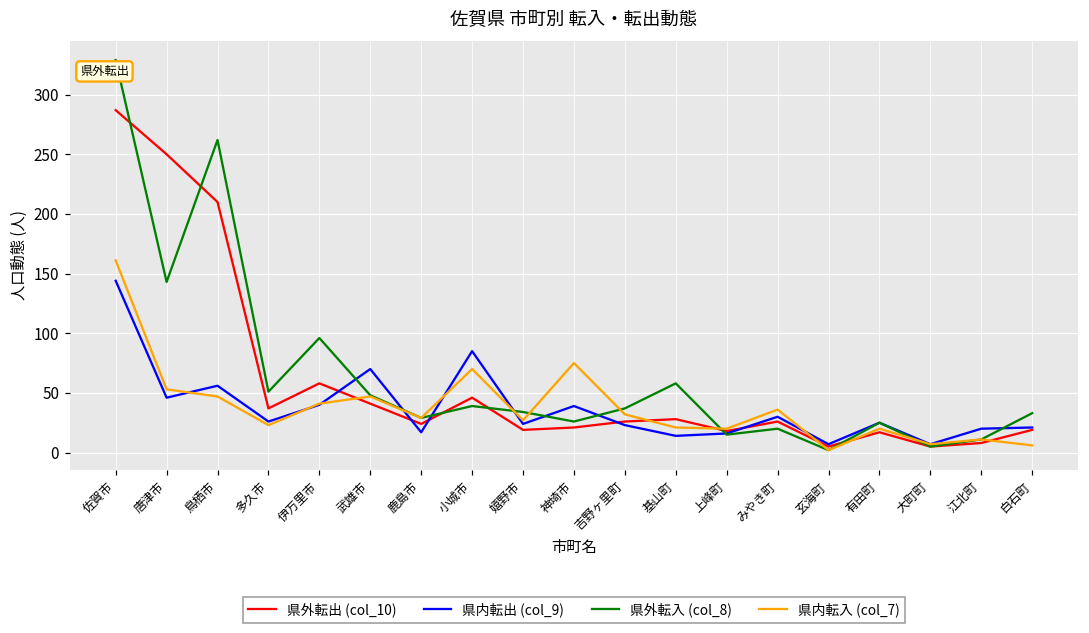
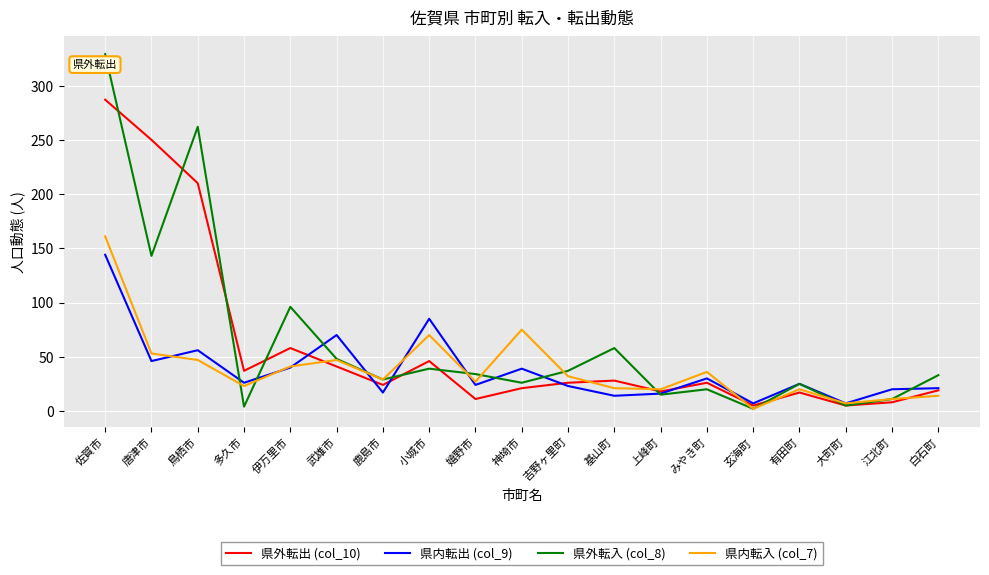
  {
    "県外転出 (col_10)": {
      "佐賀市": 287,
      "唐津市": 250,
      "鳥栖市": 210,
      "多久市": 37,
      "伊万里市": 58,
      "武雄市": 41,
      "鹿島市": 24,
      "小城市": 46,
-     "嬉野市": 19,
+     "嬉野市": 11,
      "神埼市": 21,
      "吉野ヶ里町": 26,
      "基山町": 28,
      "みやき町": 26,
      "有田町": 17,
      "江北町": 8
    },
    "県内転出 (col_9)": {
      "佐賀市": 144,
      "唐津市": 46,
      "鳥栖市": 56,
      "多久市": 26,
      "武雄市": 70,
      "鹿島市": 17,
      "小城市": 85,
      "嬉野市": 24,
      "神埼市": 39,
      "吉野ヶ里町": 23,
      "基山町": 14,
      "みやき町": 30,
      "江北町": 20
    },
    "県外転入 (col_8)": {
      "佐賀市": 329,
      "唐津市": 143,
      "鳥栖市": 262,
-     "多久市": 51,
+     "多久市": 4,
      "伊万里市": 96,
      "小城市": 39,
      "嬉野市": 34,
      "神埼市": 26,
      "吉野ヶ里町": 37,
      "基山町": 58,
      "みやき町": 20,
      "白石町": 33
    },
    "県内転入 (col_7)": {
      "佐賀市": 161,
      "唐津市": 53,
      "鳥栖市": 47,
      "多久市": 23,
      "小城市": 70,
      "嬉野市": 27,
      "神埼市": 75,
      "吉野ヶ里町": 32,
      "基山町": 21,
      "みやき町": 36,
      "有田町": 20,
-     "白石町": 6
+     "白石町": 14
    }
  }
